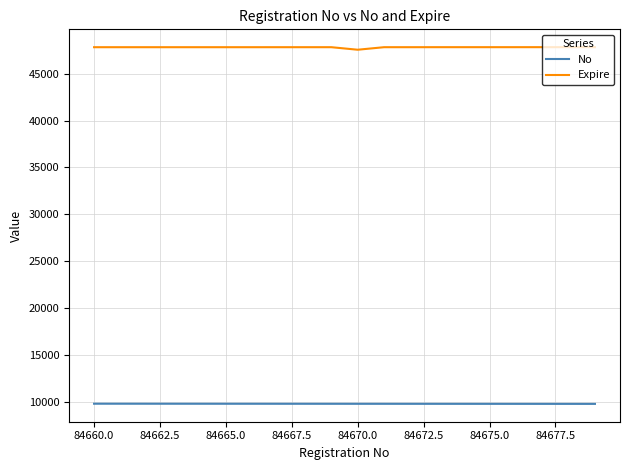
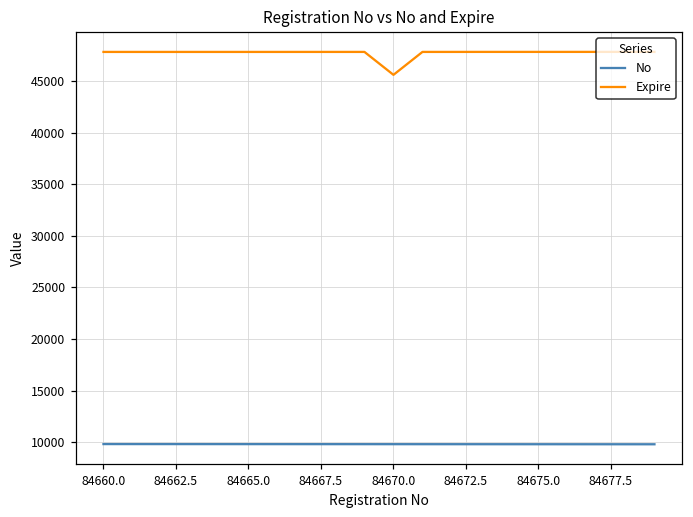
  {
    "No": {
      "84660.0": 10000,
      "84665.0": 10000,
      "84670.0": 10000,
      "84675.0": 10000
    },
    "Expire": {
      "84660.0": 48000,
      "84665.0": 48000,
-     "84670.0": 48000,
+     "84670.0": 46000,
      "84675.0": 48000
    }
  }
